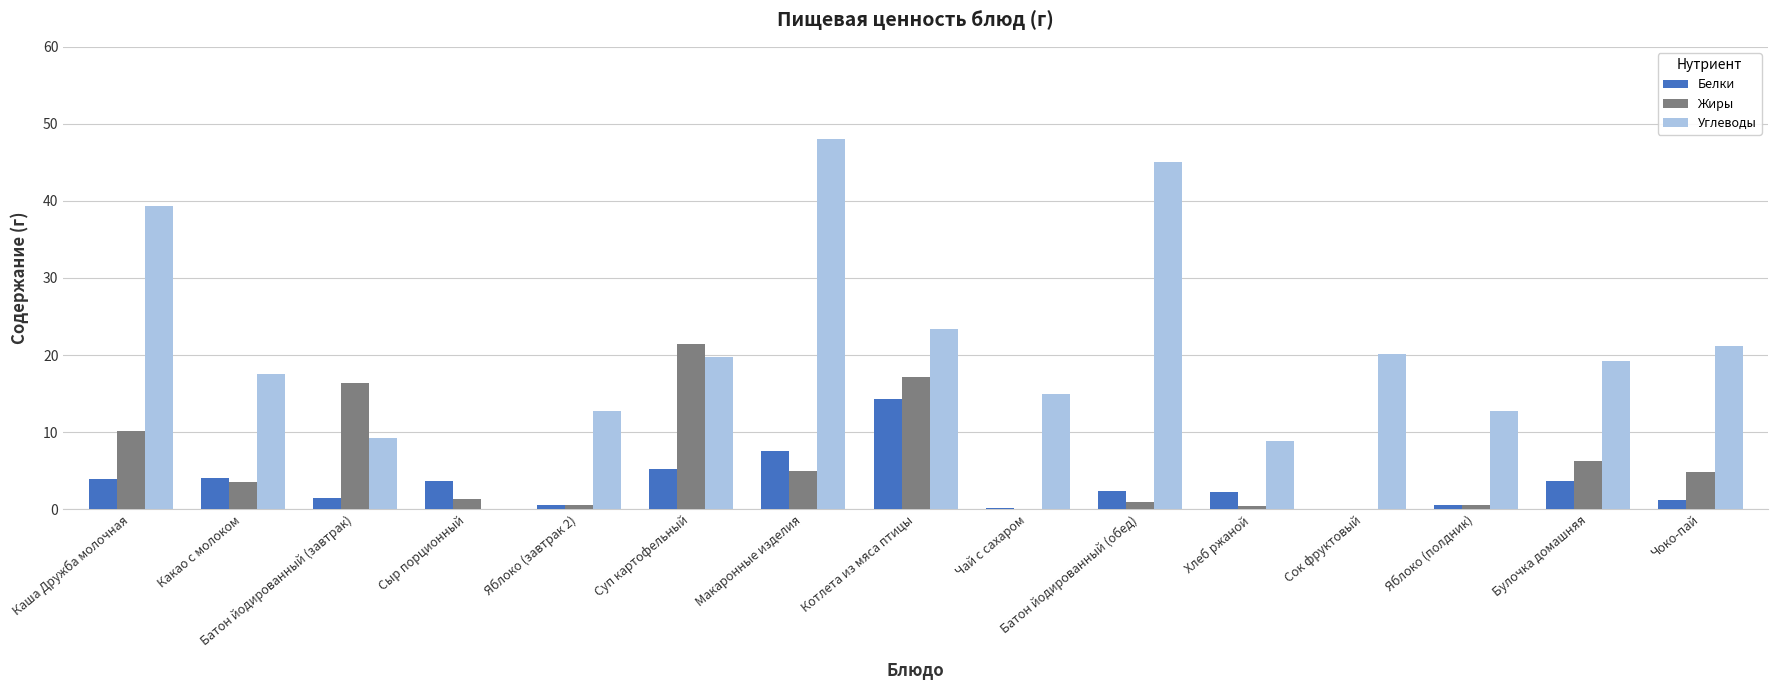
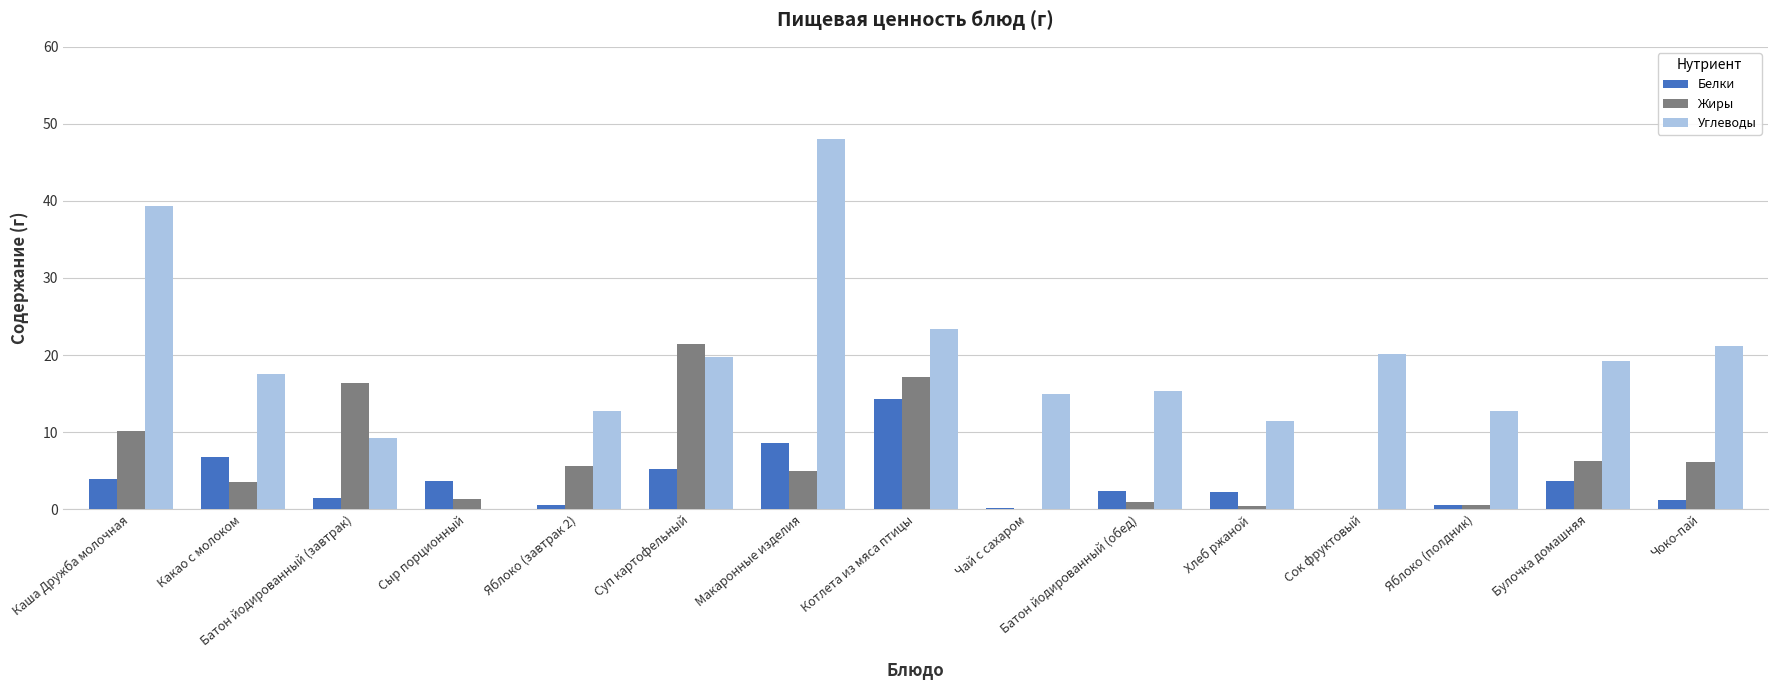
  {
    "Белки": {
      "Каша Дружба молочная": 4,
-     "Какао с молоком": 4,
+     "Какао с молоком": 7,
      "Батон йодированный (завтрак)": 1,
      "Сыр порционный": 4,
      "Яблоко (завтрак 2)": 1,
      "Суп картофельный": 5,
-     "Макаронные изделия": 8,
+     "Макаронные изделия": 9,
      "Котлета из мяса птицы": 14,
      "Батон йодированный (обед)": 2,
      "Хлеб ржаной": 2,
      "Сок фруктовый": 0,
      "Яблоко (полдник)": 1,
      "Булочка домашняя": 4,
      "Чоко-пай": 1
    },
    "Жиры": {
      "Каша Дружба молочная": 10,
      "Какао с молоком": 4,
      "Батон йодированный (завтрак)": 16,
      "Сыр порционный": 1,
-     "Яблоко (завтрак 2)": 1,
+     "Яблоко (завтрак 2)": 6,
      "Суп картофельный": 22,
      "Макаронные изделия": 5,
      "Котлета из мяса птицы": 17,
      "Чай с сахаром": 0,
      "Батон йодированный (обед)": 1,
      "Хлеб ржаной": 0,
      "Сок фруктовый": 0,
      "Яблоко (полдник)": 1,
      "Булочка домашняя": 6,
-     "Чоко-пай": 5
+     "Чоко-пай": 6
    },
    "Углеводы": {
      "Каша Дружба молочная": 39,
      "Какао с молоком": 18,
      "Батон йодированный (завтрак)": 9,
      "Сыр порционный": 0,
      "Яблоко (завтрак 2)": 13,
      "Суп картофельный": 20,
      "Макаронные изделия": 48,
      "Котлета из мяса птицы": 23,
      "Чай с сахаром": 15,
-     "Батон йодированный (обед)": 45,
-     "Хлеб ржаной": 9,
+     "Батон йодированный (обед)": 15,
+     "Хлеб ржаной": 11,
      "Сок фруктовый": 20,
      "Яблоко (полдник)": 13,
      "Булочка домашняя": 19,
      "Чоко-пай": 21
    }
  }
